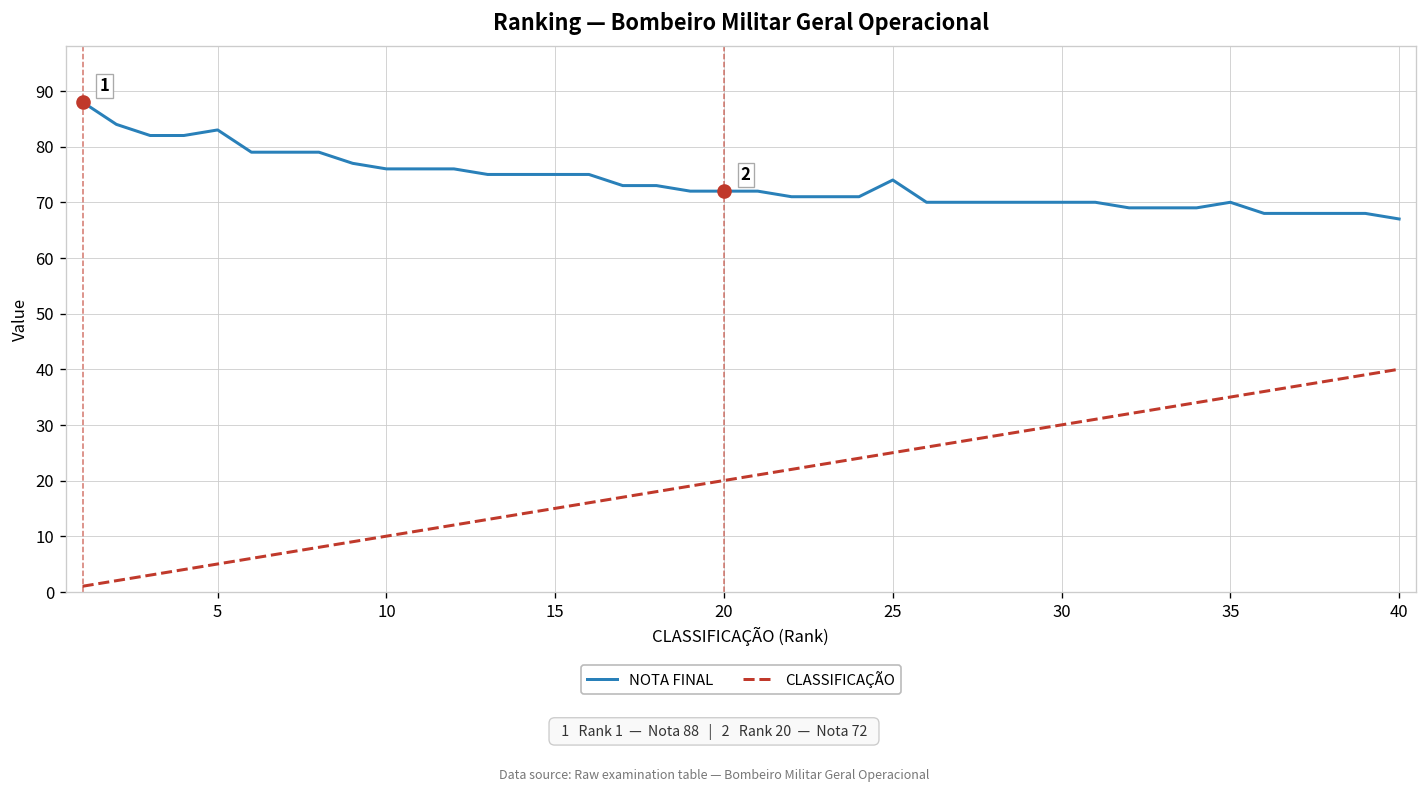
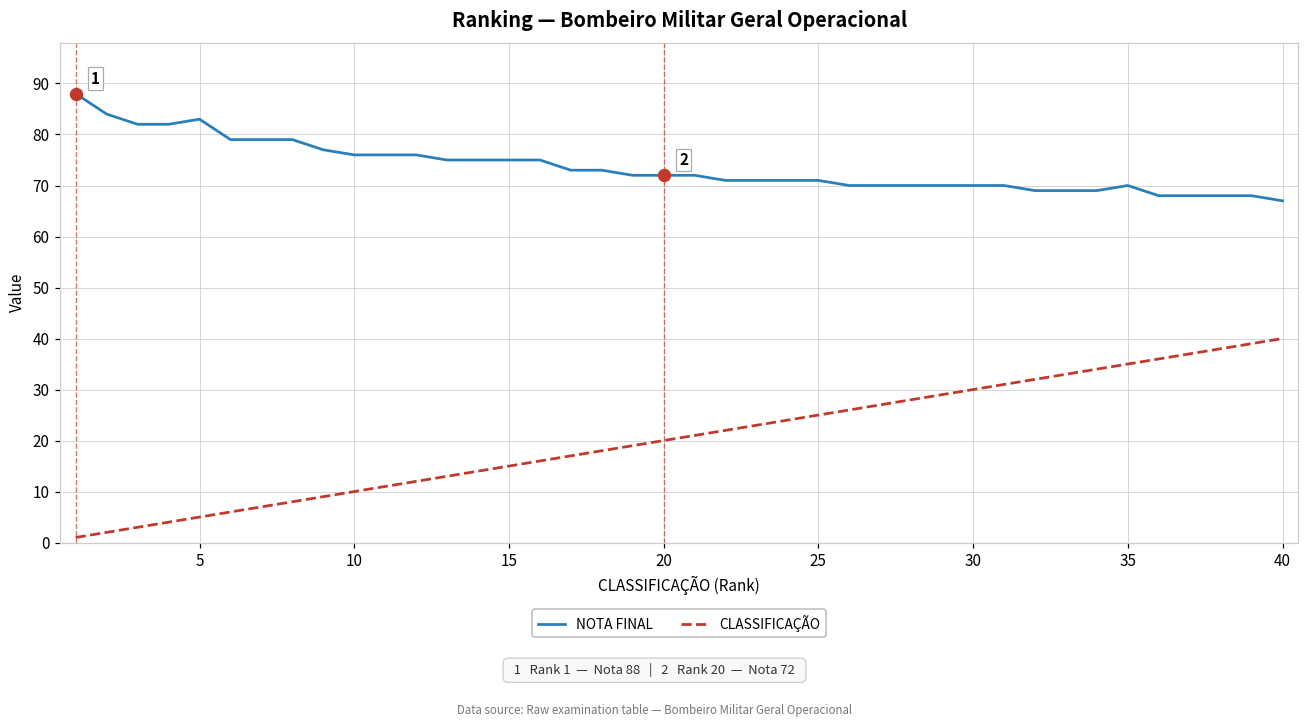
  {
    "NOTA FINAL": {
      "5": 83,
      "10": 76,
      "15": 75,
-     "25": 74,
+     "25": 71,
      "30": 70,
      "35": 70,
      "40": 67
    }
  }
